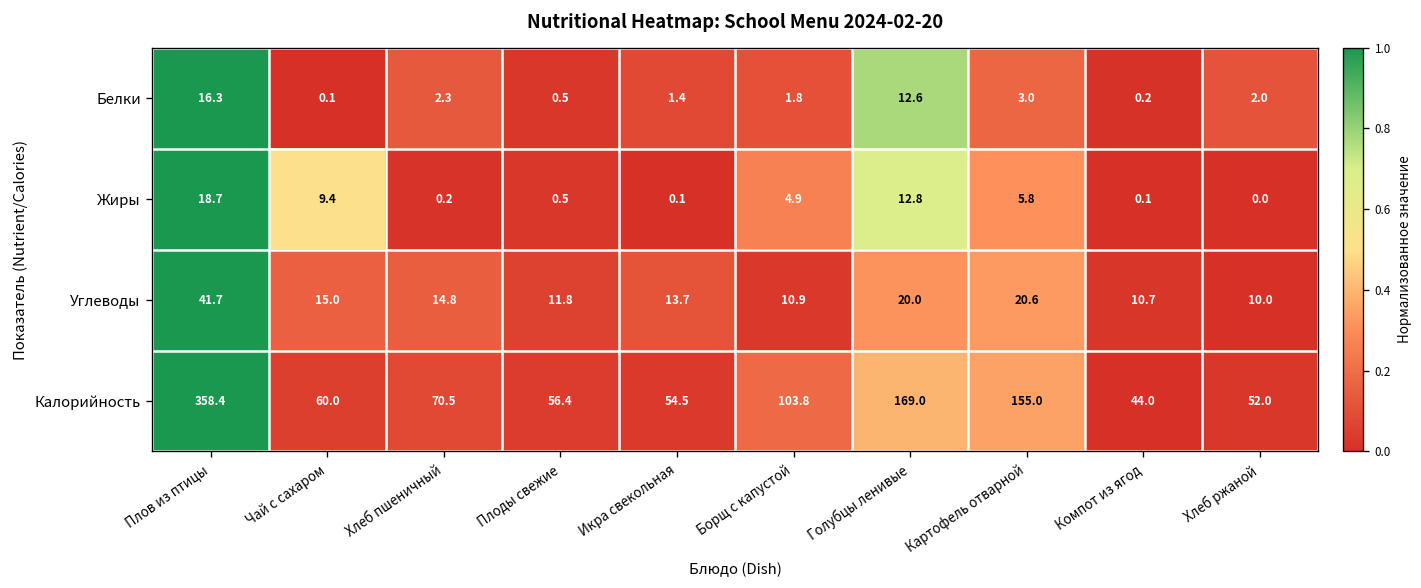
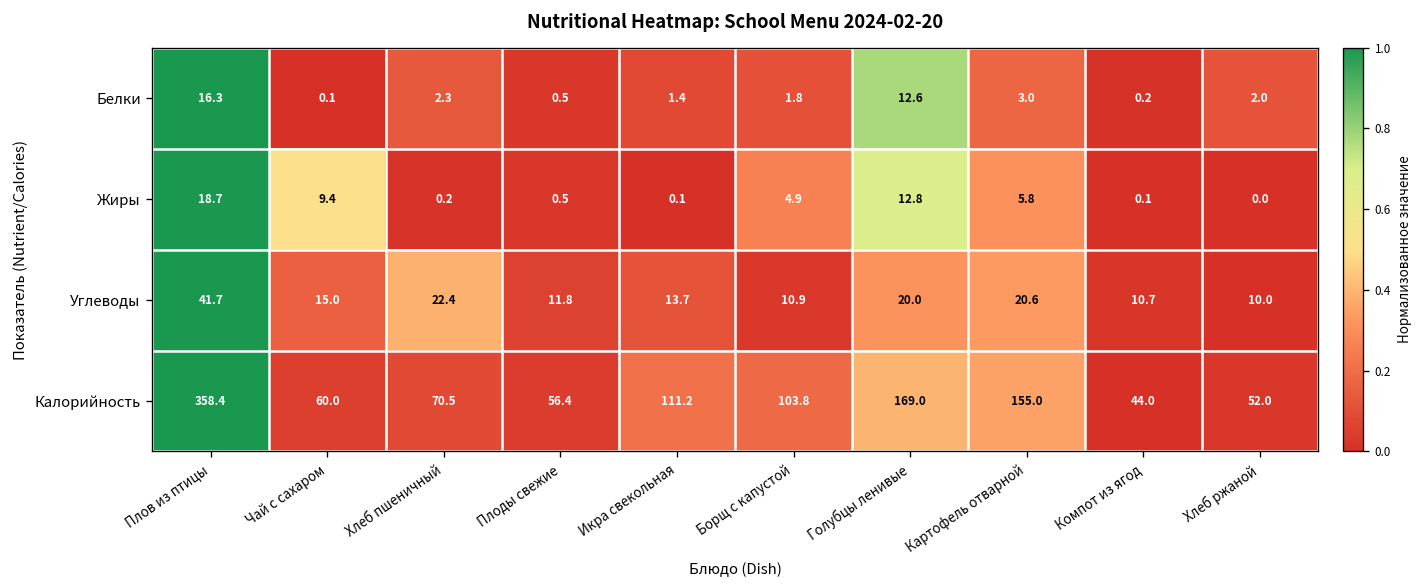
  {
    "Белки": {
      "Плов из птицы": 16.3,
      "Чай с сахаром": 0.1,
      "Хлеб пшеничный": 2.3,
      "Плоды свежие": 0.5,
      "Икра свекольная": 1.4,
      "Борщ с капустой": 1.8,
      "Голубцы ленивые": 12.6,
      "Картофель отварной": 3.0,
      "Компот из ягод": 0.2,
      "Хлеб ржаной": 2.0
    },
    "Жиры": {
      "Плов из птицы": 18.7,
      "Чай с сахаром": 9.4,
      "Хлеб пшеничный": 0.2,
      "Плоды свежие": 0.5,
      "Икра свекольная": 0.1,
      "Борщ с капустой": 4.9,
      "Голубцы ленивые": 12.8,
      "Картофель отварной": 5.8,
      "Компот из ягод": 0.1,
      "Хлеб ржаной": 0.0
    },
    "Углеводы": {
      "Плов из птицы": 41.7,
      "Чай с сахаром": 15.0,
-     "Хлеб пшеничный": 14.8,
+     "Хлеб пшеничный": 22.4,
      "Плоды свежие": 11.8,
      "Икра свекольная": 13.7,
      "Борщ с капустой": 10.9,
      "Голубцы ленивые": 20.0,
      "Картофель отварной": 20.6,
      "Компот из ягод": 10.7,
      "Хлеб ржаной": 10.0
    },
    "Калорийность": {
      "Плов из птицы": 358.4,
      "Чай с сахаром": 60.0,
      "Хлеб пшеничный": 70.5,
      "Плоды свежие": 56.4,
-     "Икра свекольная": 54.5,
+     "Икра свекольная": 111.2,
      "Борщ с капустой": 103.8,
      "Голубцы ленивые": 169.0,
      "Картофель отварной": 155.0,
      "Компот из ягод": 44.0,
      "Хлеб ржаной": 52.0
    }
  }
